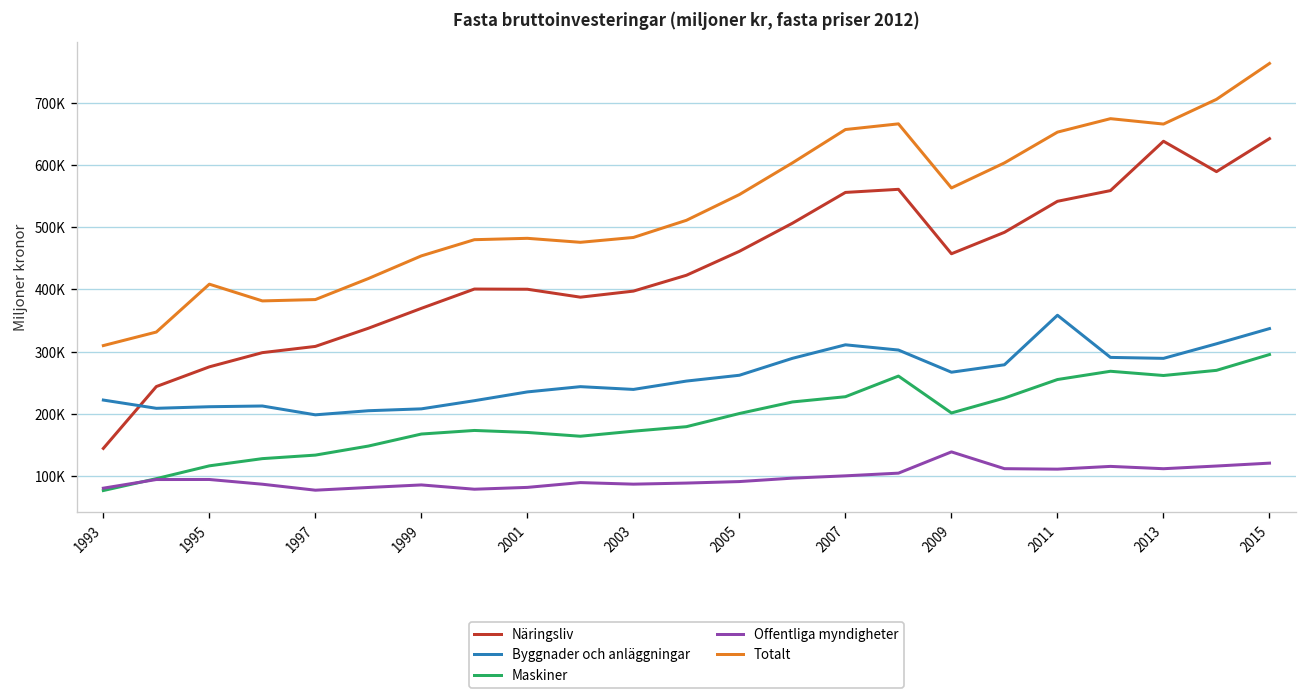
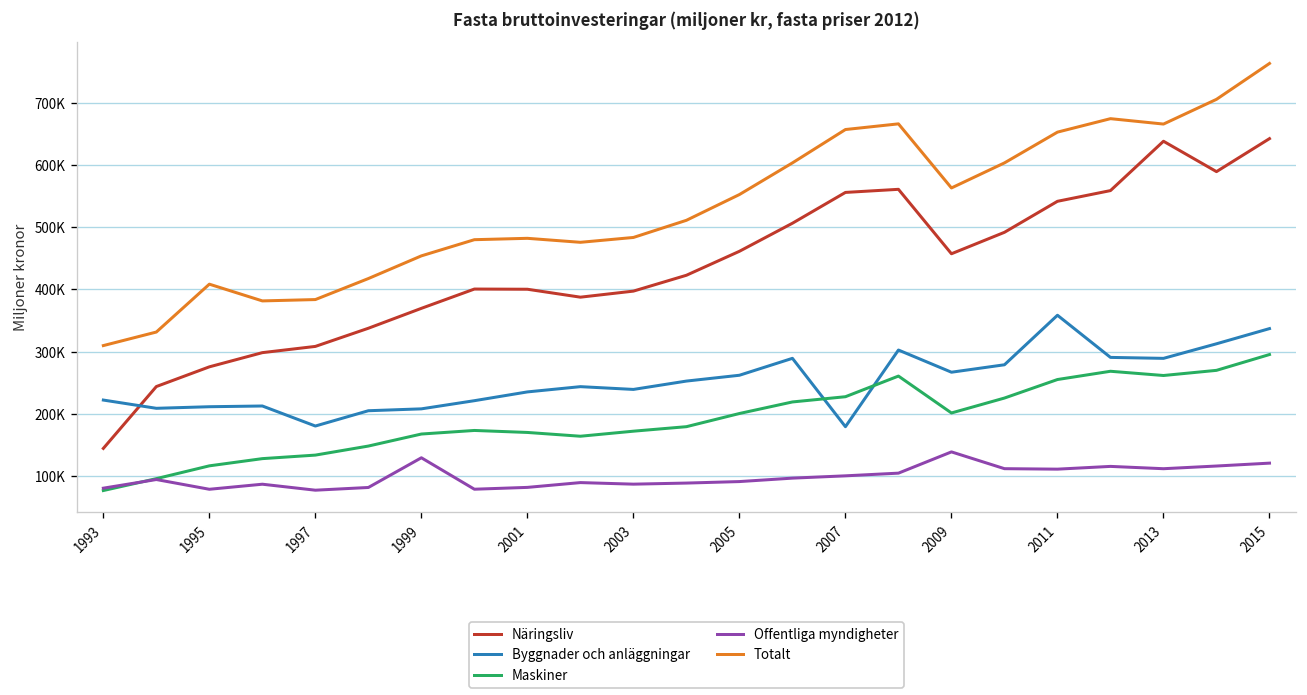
  {
    "Näringsliv": {
      "1993": 140000,
      "1995": 280000,
      "1997": 310000,
      "1999": 370000,
      "2001": 400000,
      "2003": 400000,
      "2005": 460000,
      "2007": 560000,
      "2009": 460000,
      "2011": 540000,
      "2013": 640000,
      "2015": 640000
    },
    "Byggnader och anläggningar": {
      "1993": 220000,
      "1995": 210000,
-     "1997": 200000,
+     "1997": 180000,
      "1999": 210000,
      "2001": 240000,
      "2003": 240000,
      "2005": 260000,
-     "2007": 310000,
+     "2007": 180000,
      "2009": 270000,
      "2011": 360000,
      "2013": 290000,
      "2015": 340000
    },
    "Maskiner": {
      "1995": 120000,
      "1997": 130000,
      "1999": 170000,
      "2001": 170000,
      "2003": 170000,
      "2005": 200000,
      "2007": 230000,
      "2009": 200000,
      "2011": 260000,
      "2013": 260000,
      "2015": 300000
    },
    "Offentliga myndigheter": {
-     "1995": 90000,
+     "1995": 80000,
      "1997": 80000,
-     "1999": 90000,
+     "1999": 130000,
      "2001": 80000,
      "2003": 90000,
      "2005": 90000,
      "2007": 100000,
      "2009": 140000,
      "2011": 110000,
      "2013": 110000,
      "2015": 120000
    },
    "Totalt": {
      "1993": 310000,
      "1995": 410000,
      "1997": 380000,
      "1999": 450000,
      "2001": 480000,
      "2003": 480000,
      "2005": 550000,
      "2007": 660000,
      "2009": 560000,
      "2011": 650000,
      "2013": 670000,
      "2015": 760000
    }
  }
